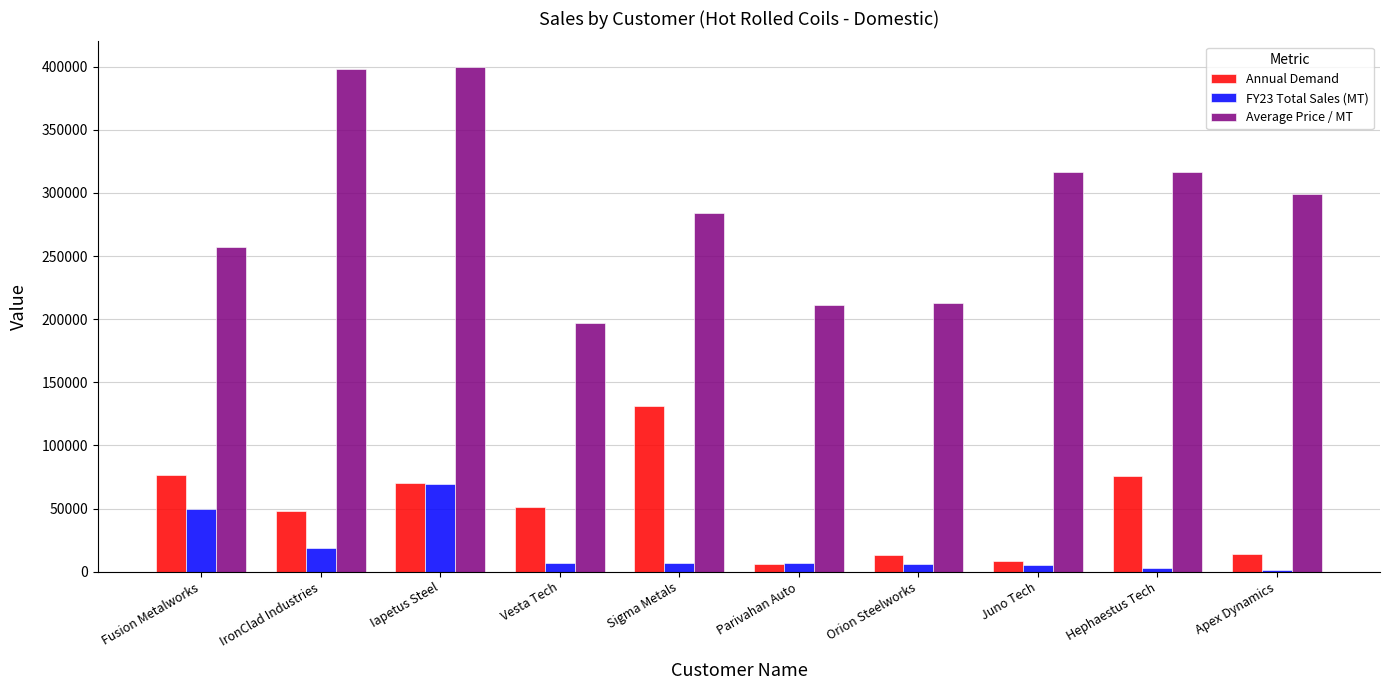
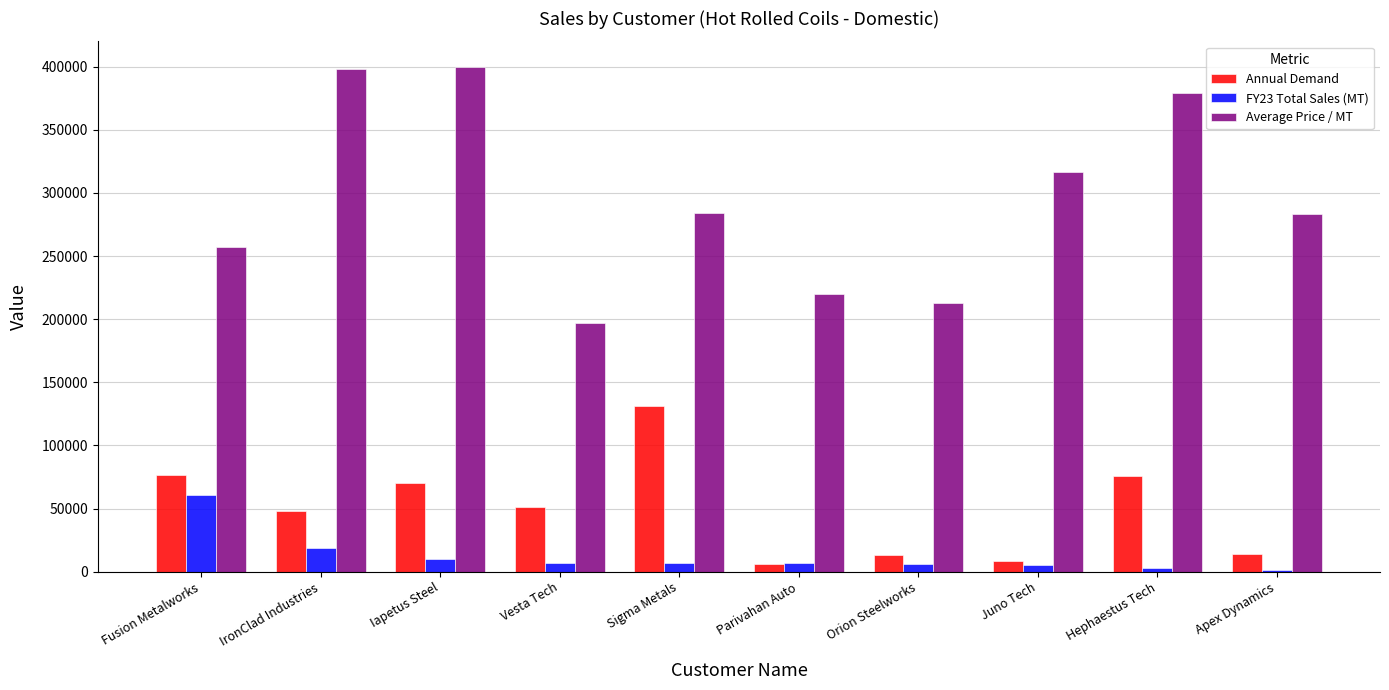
  {
    "Annual Demand": {
      "Fusion Metalworks": 76000,
      "IronClad Industries": 48000,
      "Iapetus Steel": 70000,
      "Vesta Tech": 51000,
      "Sigma Metals": 131000,
      "Parivahan Auto": 6000,
      "Orion Steelworks": 13000,
      "Juno Tech": 9000,
      "Hephaestus Tech": 76000,
      "Apex Dynamics": 14000
    },
    "FY23 Total Sales (MT)": {
-     "Fusion Metalworks": 49000,
+     "Fusion Metalworks": 61000,
      "IronClad Industries": 19000,
-     "Iapetus Steel": 69000,
+     "Iapetus Steel": 10000,
      "Vesta Tech": 7000,
      "Sigma Metals": 7000,
      "Parivahan Auto": 7000,
      "Orion Steelworks": 6000,
      "Juno Tech": 5000,
      "Hephaestus Tech": 3000
    },
    "Average Price / MT": {
      "Fusion Metalworks": 257000,
      "IronClad Industries": 398000,
      "Iapetus Steel": 400000,
      "Vesta Tech": 197000,
      "Sigma Metals": 284000,
-     "Parivahan Auto": 211000,
+     "Parivahan Auto": 220000,
      "Orion Steelworks": 213000,
      "Juno Tech": 317000,
-     "Hephaestus Tech": 317000,
-     "Apex Dynamics": 299000
+     "Hephaestus Tech": 379000,
+     "Apex Dynamics": 283000
    }
  }
